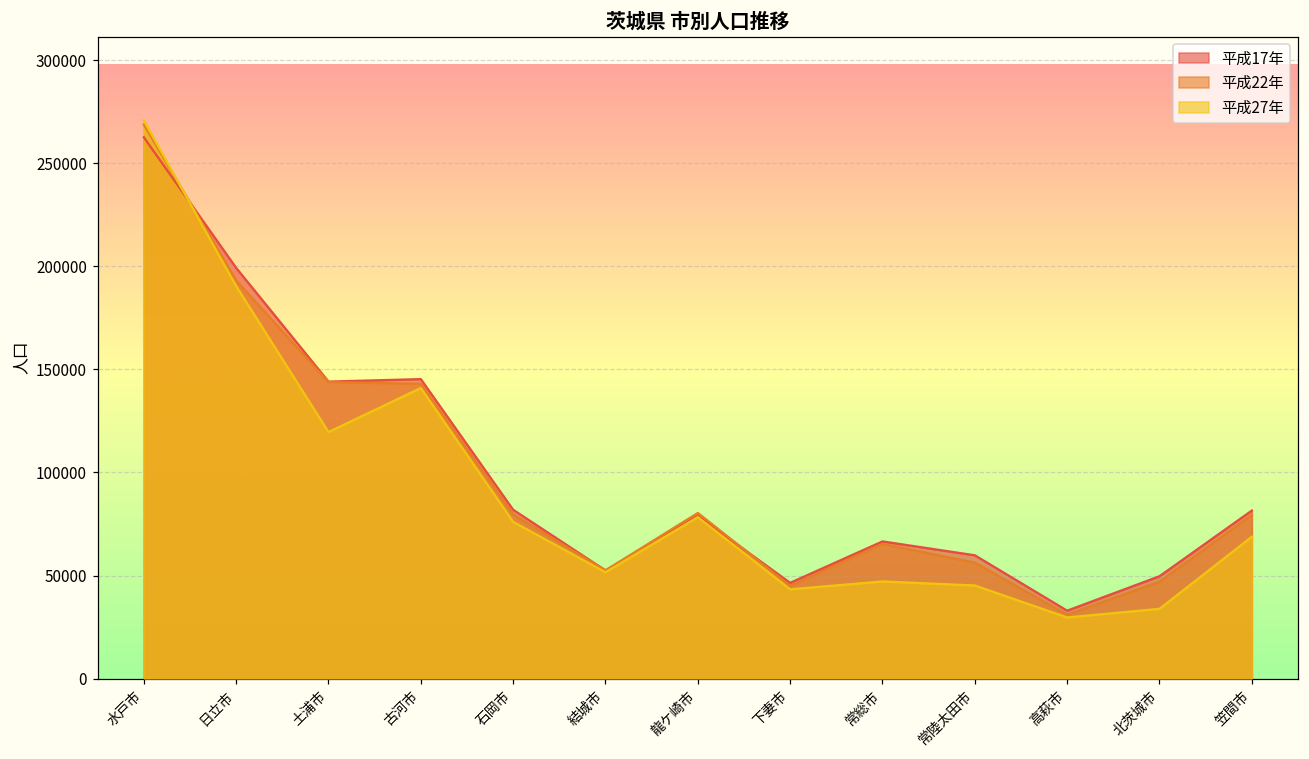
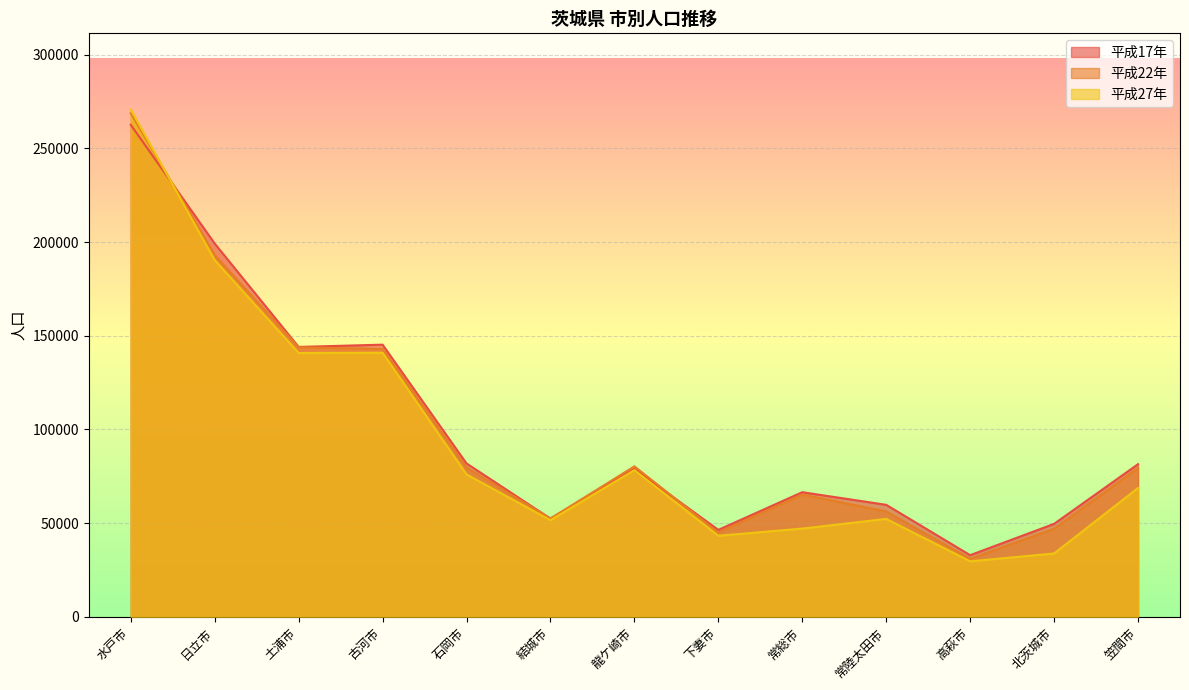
  {
    "平成27年": {
      "水戸市": 271000,
      "日立市": 190000,
-     "土浦市": 120000,
+     "土浦市": 141000,
      "古河市": 141000,
      "石岡市": 76000,
      "下妻市": 43000,
      "常総市": 47000,
-     "常陸太田市": 45000,
+     "常陸太田市": 52000,
      "高萩市": 30000,
      "北茨城市": 34000,
      "笠間市": 69000
    }
  }
